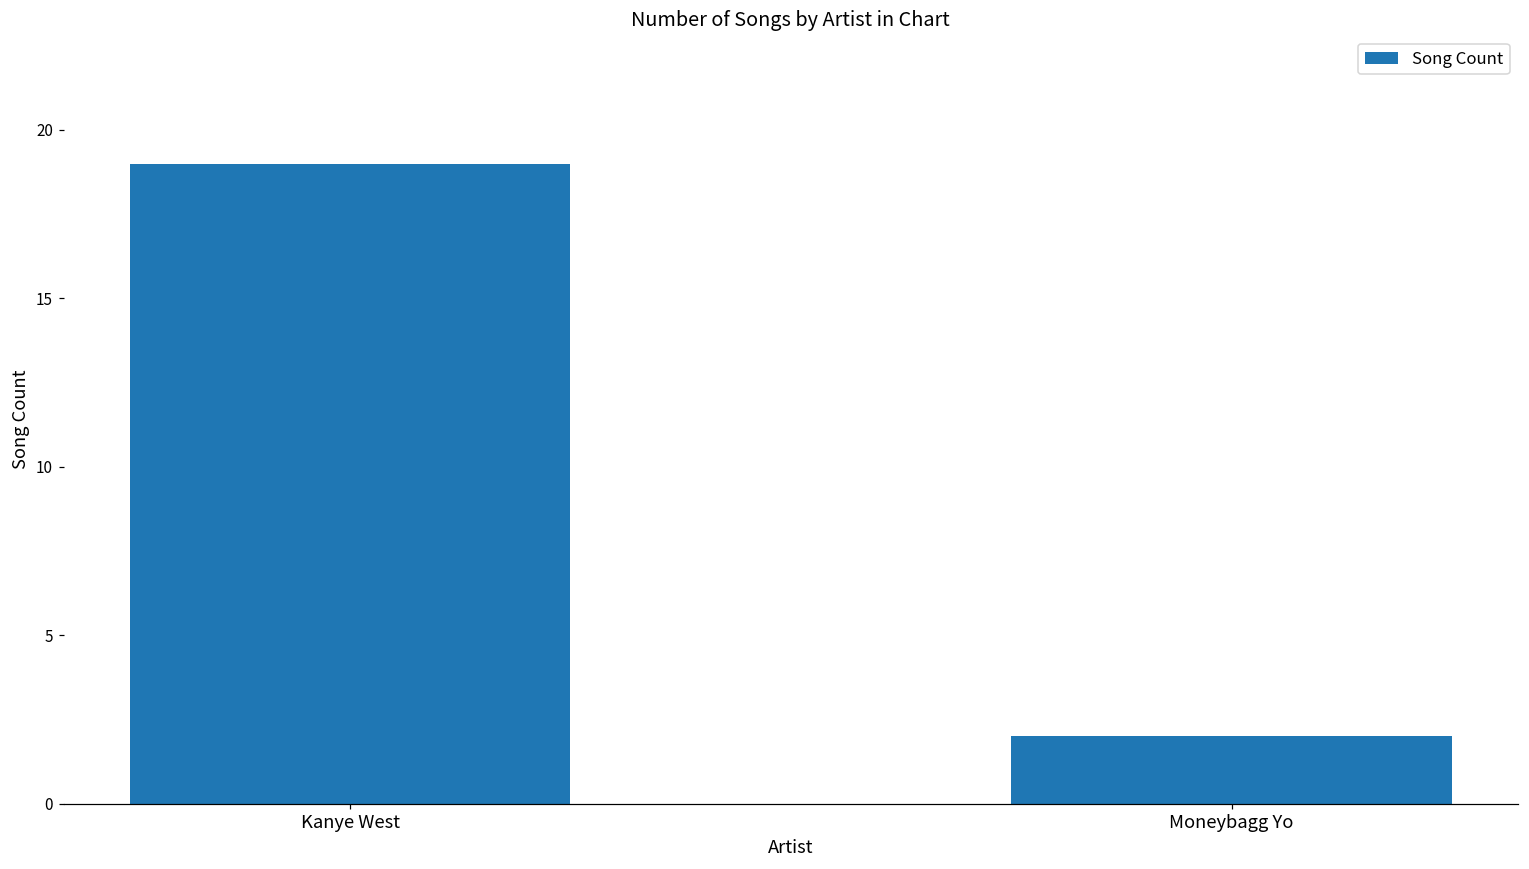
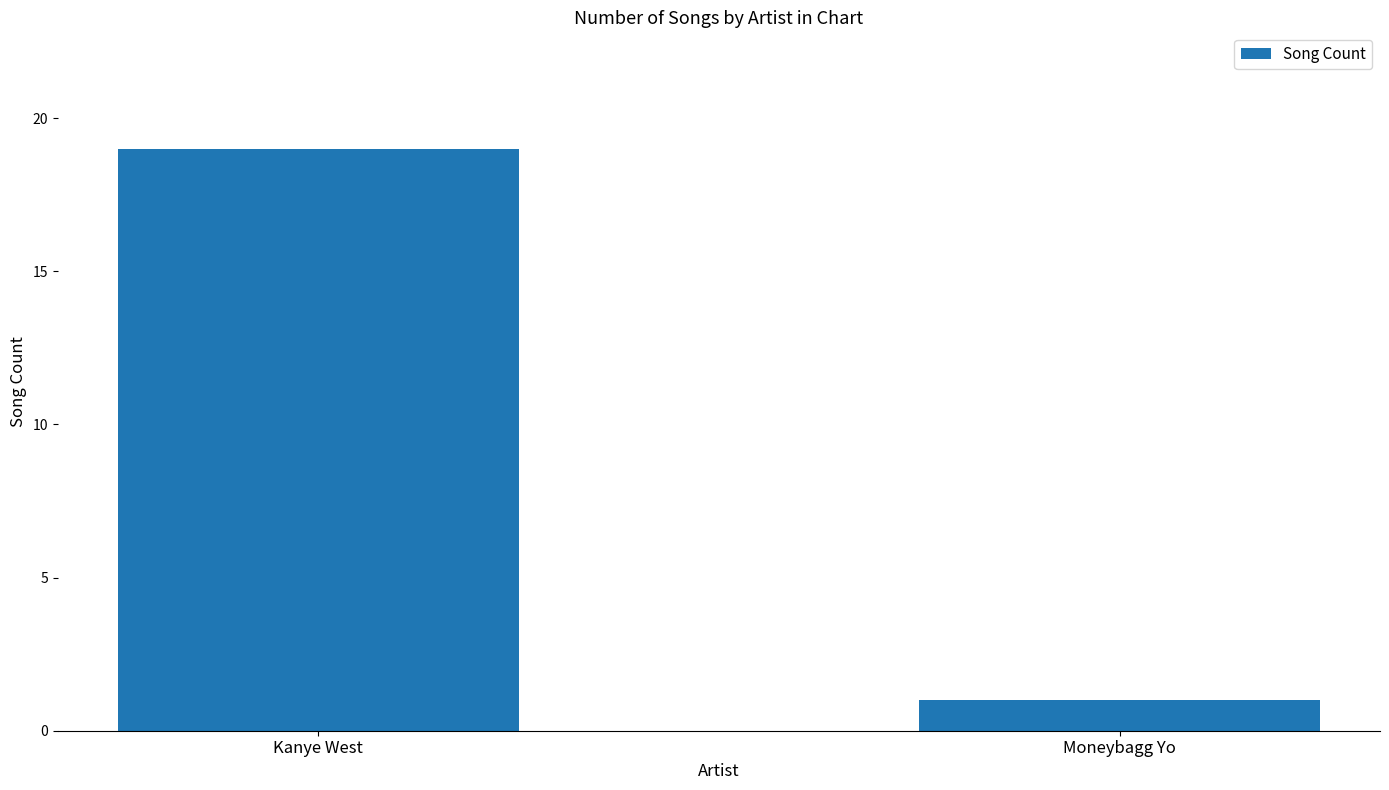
  {
    "Kanye West": 19,
-   "Moneybagg Yo": 2
+   "Moneybagg Yo": 1
  }
